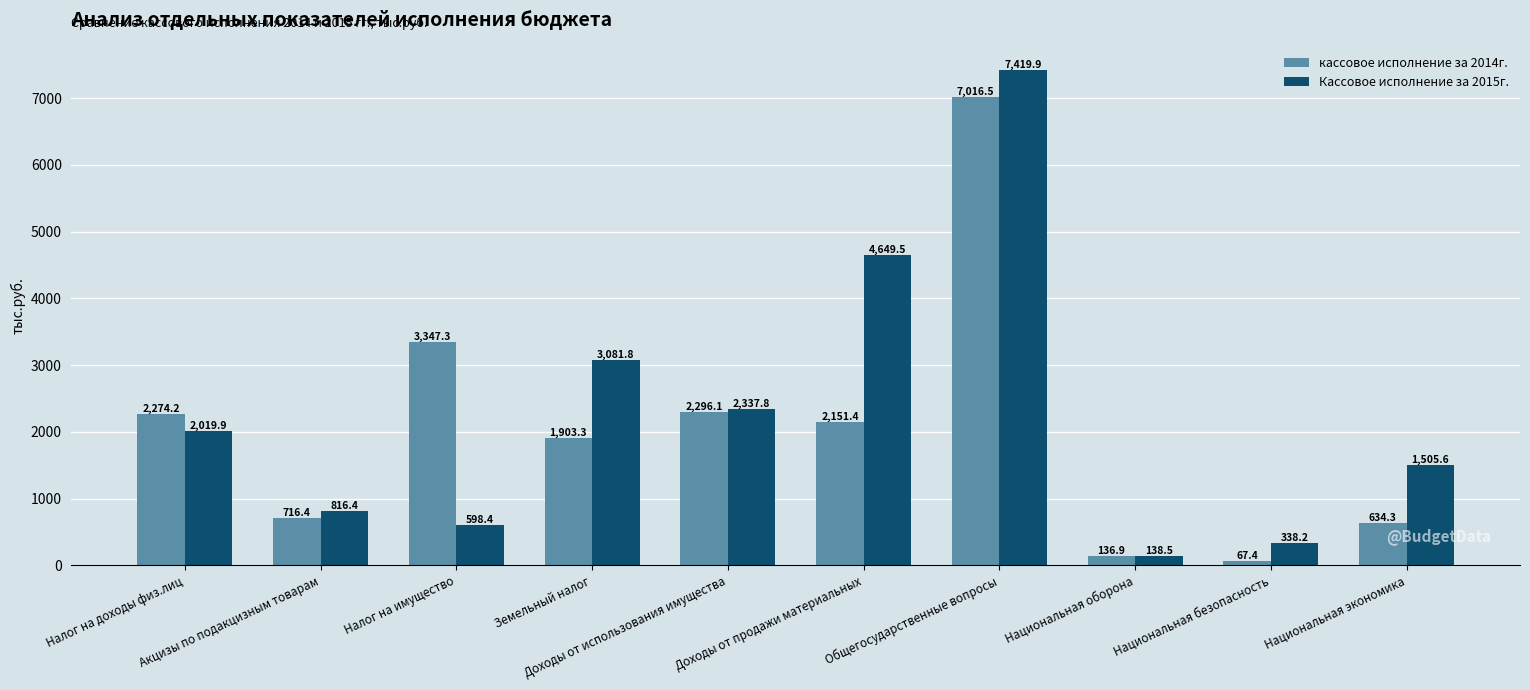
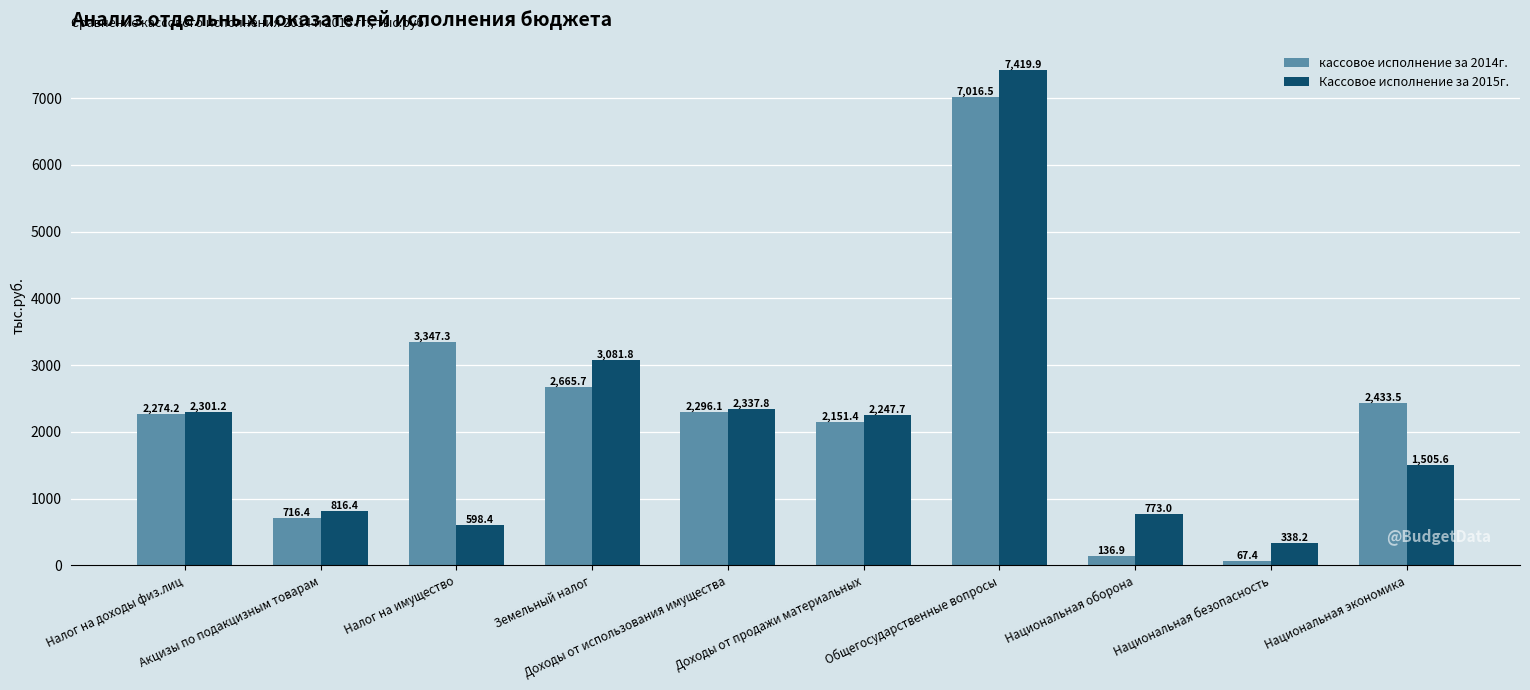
  {
    "кассовое исполнение за 2014г.": {
      "Налог на доходы физ.лиц": "2,274.2",
      "Акцизы по подакцизным товарам": "716.4",
      "Налог на имущество": "3,347.3",
-     "Земельный налог": "1,903.3",
+     "Земельный налог": "2,665.7",
      "Доходы от использования имущества": "2,296.1",
      "Доходы от продажи материальных": "2,151.4",
      "Общегосударственные вопросы": "7,016.5",
      "Национальная оборона": "136.9",
      "Национальная безопасность": "67.4",
-     "Национальная экономика": "634.3"
+     "Национальная экономика": "2,433.5"
    },
    "Кассовое исполнение за 2015г.": {
-     "Налог на доходы физ.лиц": "2,019.9",
+     "Налог на доходы физ.лиц": "2,301.2",
      "Акцизы по подакцизным товарам": "816.4",
      "Налог на имущество": "598.4",
      "Земельный налог": "3,081.8",
      "Доходы от использования имущества": "2,337.8",
-     "Доходы от продажи материальных": "4,649.5",
+     "Доходы от продажи материальных": "2,247.7",
      "Общегосударственные вопросы": "7,419.9",
-     "Национальная оборона": "138.5",
+     "Национальная оборона": "773.0",
      "Национальная безопасность": "338.2",
      "Национальная экономика": "1,505.6"
    }
  }
